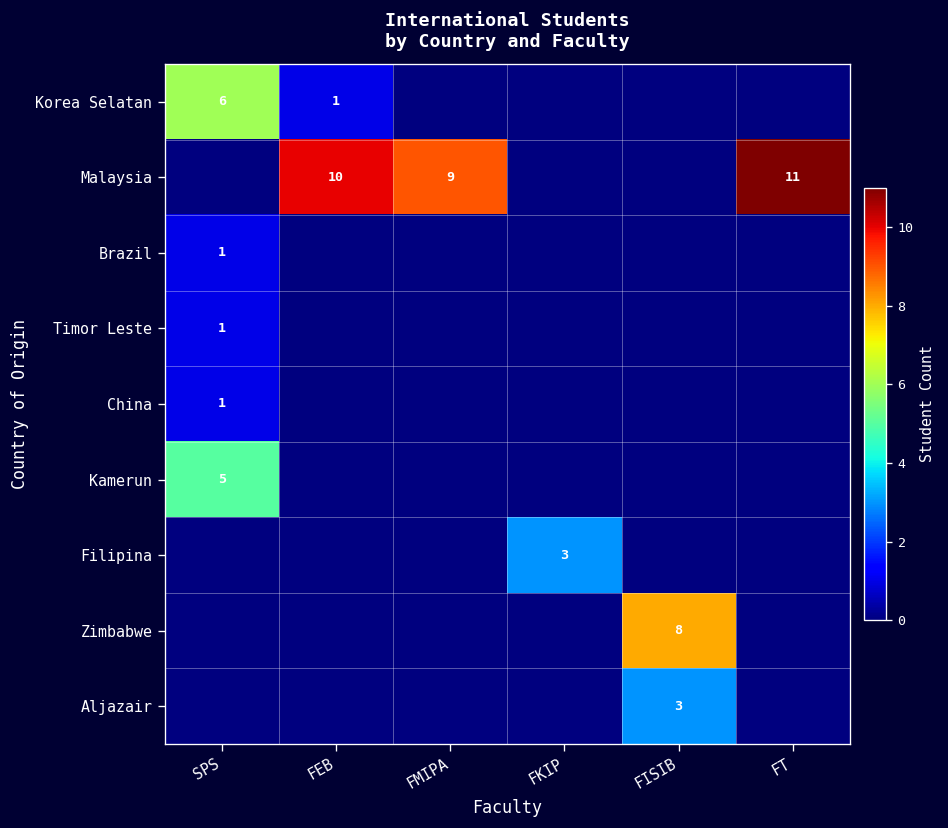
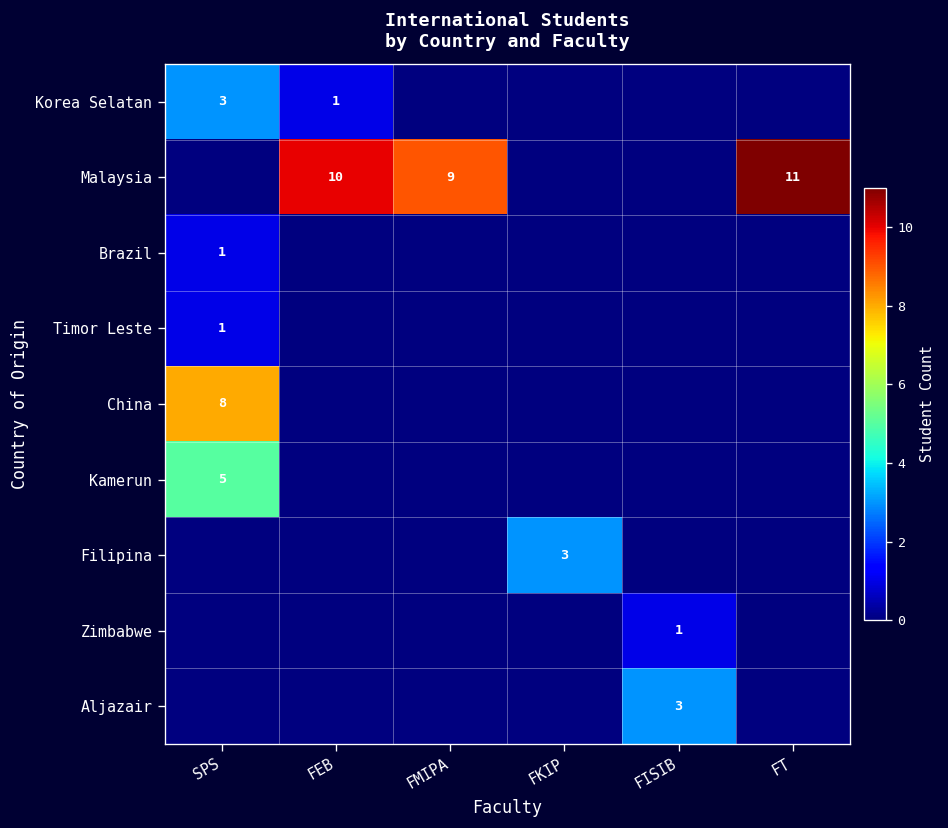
  {
    "Korea Selatan": {
-     "SPS": 6,
+     "SPS": 3,
      "FEB": 1
    },
    "Malaysia": {
      "FEB": 10,
      "FMIPA": 9,
      "FT": 11
    },
    "Brazil": {
      "SPS": 1
    },
    "Timor Leste": {
      "SPS": 1
    },
    "China": {
-     "SPS": 1
+     "SPS": 8
    },
    "Kamerun": {
      "SPS": 5
    },
    "Filipina": {
      "FKIP": 3
    },
    "Zimbabwe": {
-     "FISIB": 8
+     "FISIB": 1
    },
    "Aljazair": {
      "FISIB": 3
    }
  }
